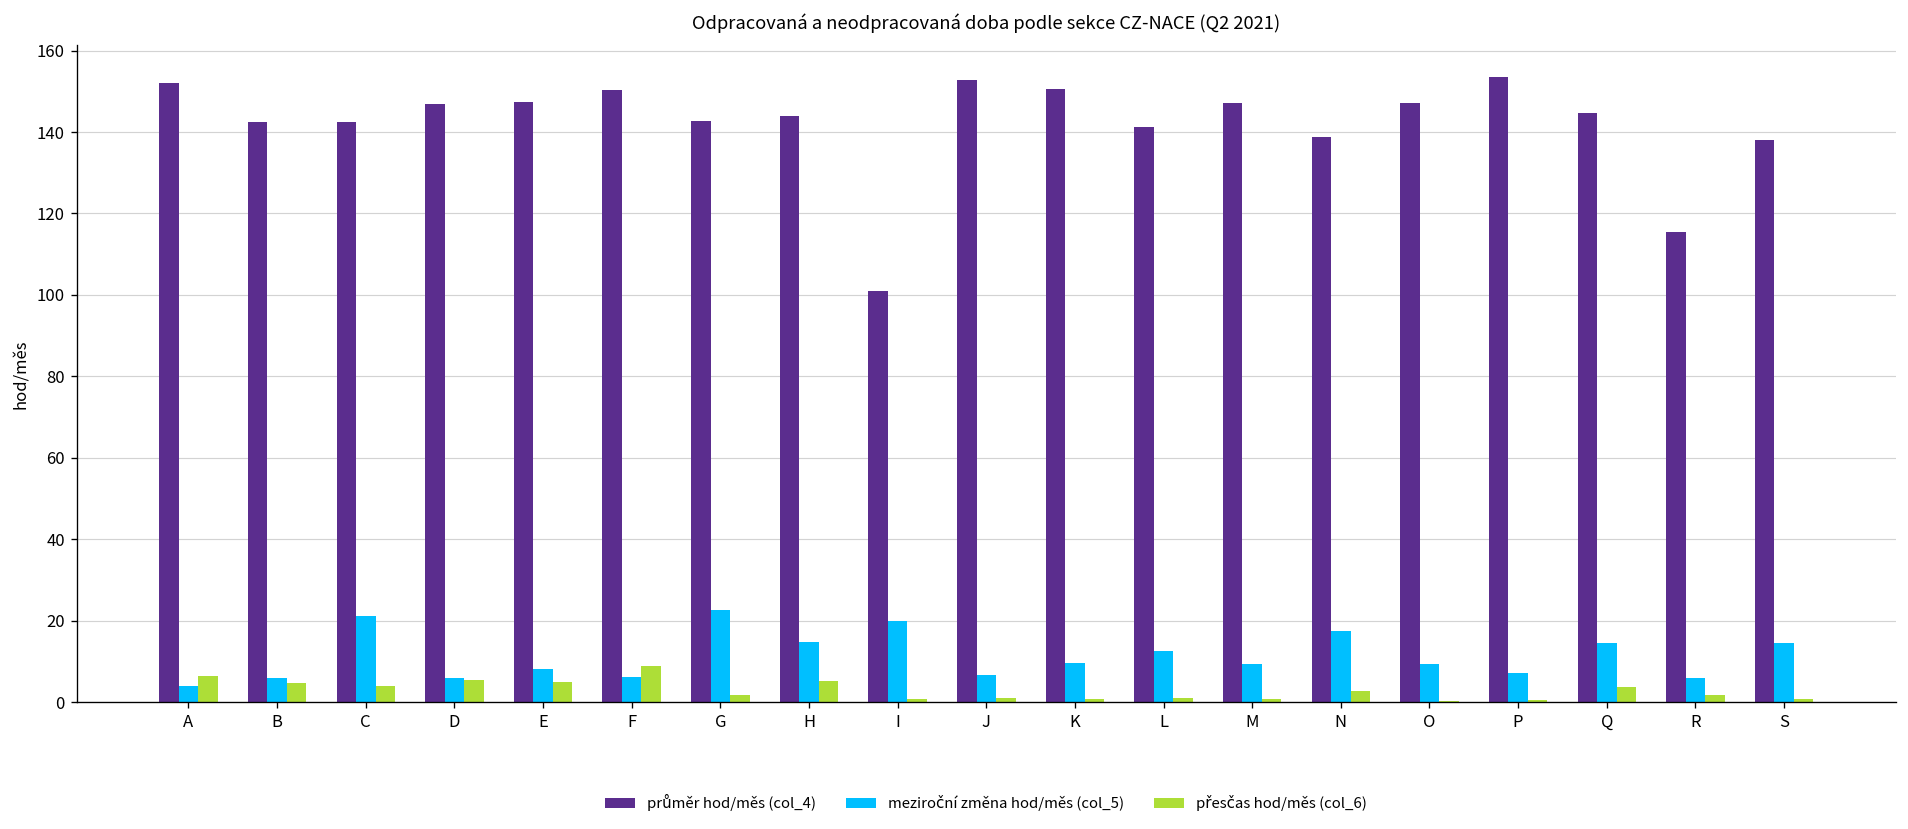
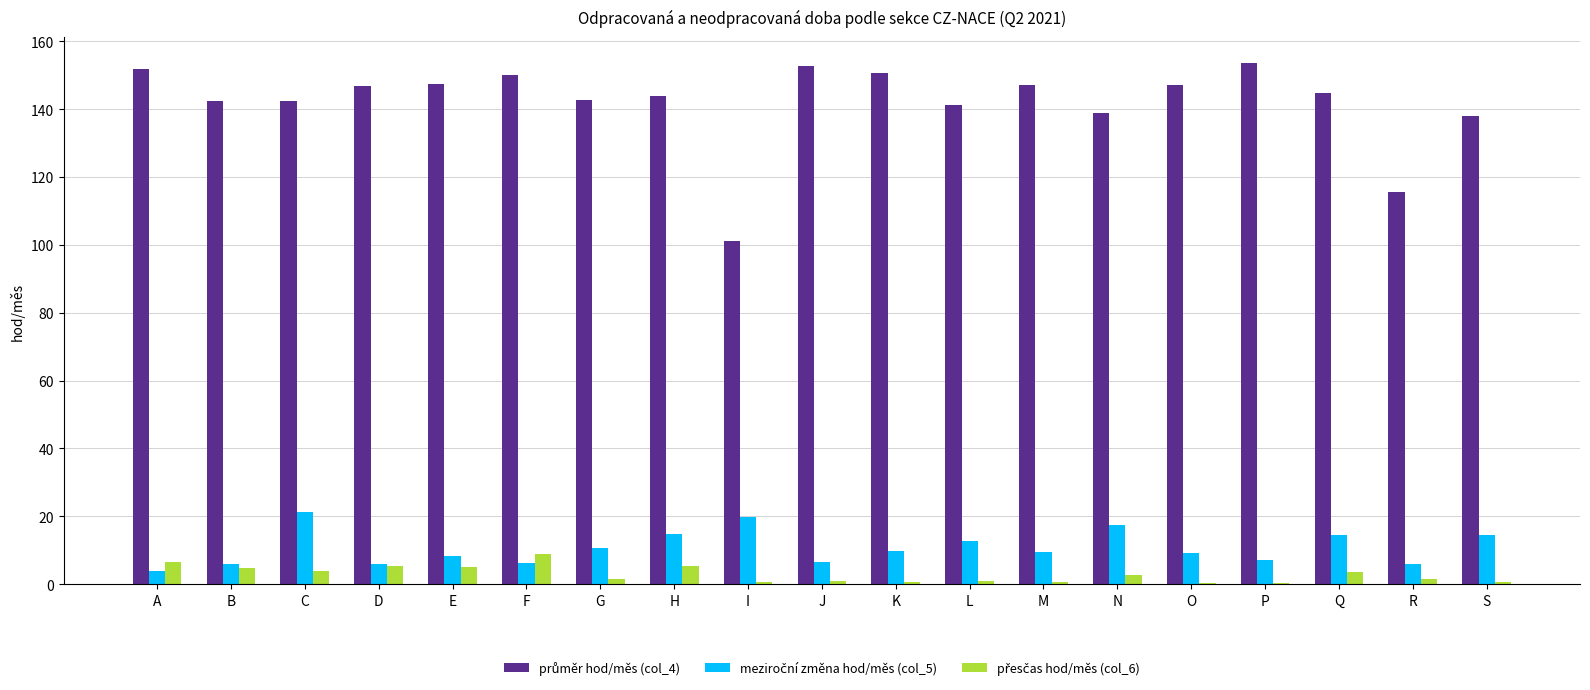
  {
    "průměr hod/měs (col_4)": {
      "A": 152,
      "B": 142,
      "C": 142,
      "D": 147,
      "E": 147,
      "F": 150,
      "G": 143,
      "H": 144,
      "I": 101,
      "J": 153,
      "K": 151,
      "L": 141,
      "M": 147,
      "N": 139,
      "O": 147,
      "P": 154,
      "Q": 145,
      "R": 115,
      "S": 138
    },
    "meziroční změna hod/měs (col_5)": {
      "A": 4,
      "B": 6,
      "C": 21,
      "D": 6,
      "E": 8,
      "F": 6,
-     "G": 23,
+     "G": 11,
      "H": 15,
      "I": 20,
      "J": 7,
      "K": 10,
      "L": 13,
      "M": 9,
      "N": 17,
      "O": 9,
      "P": 7,
      "Q": 15,
      "R": 6,
      "S": 15
    },
    "přesčas hod/měs (col_6)": {
      "A": 6,
      "B": 5,
      "C": 4,
      "D": 5,
      "E": 5,
      "F": 9,
      "G": 2,
      "H": 5,
      "J": 1,
      "L": 1,
      "N": 3,
      "Q": 4,
      "R": 2,
      "S": 1
    }
  }
